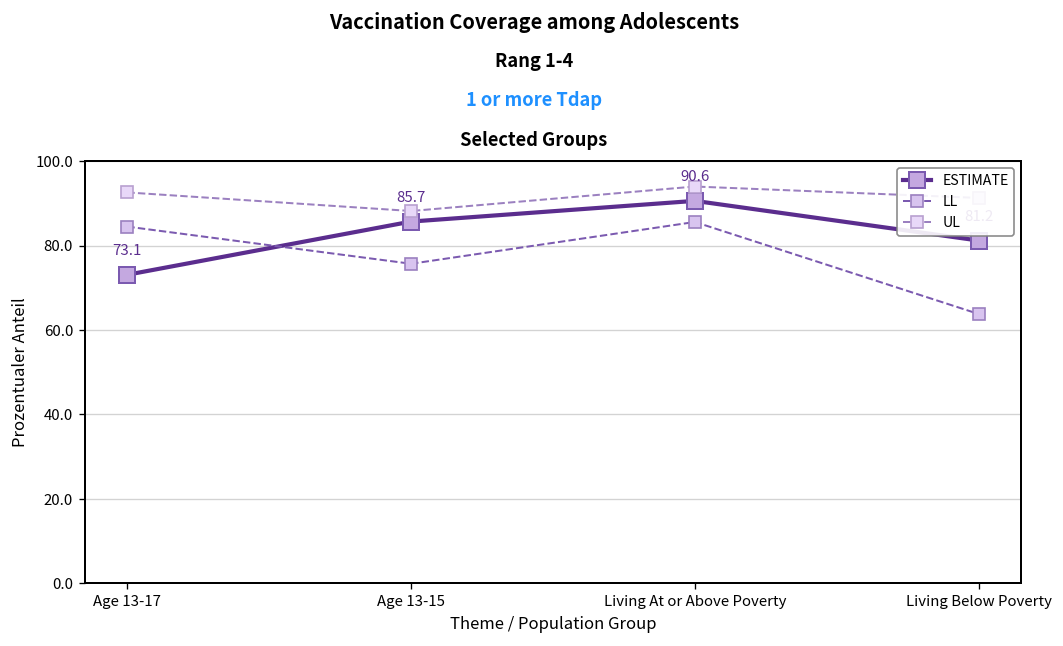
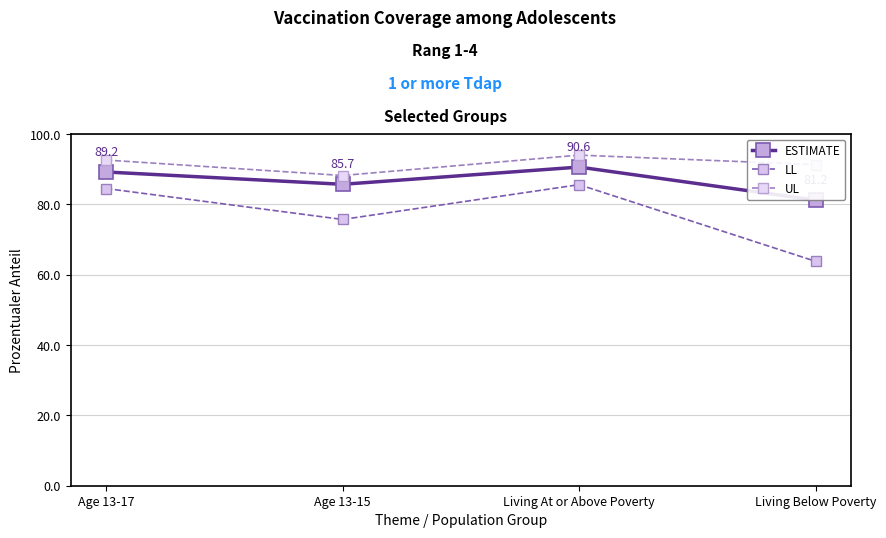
  {
    "ESTIMATE": {
-     "Age 13-17": 73.1,
+     "Age 13-17": 89.2,
      "Age 13-15": 85.7
    }
  }
